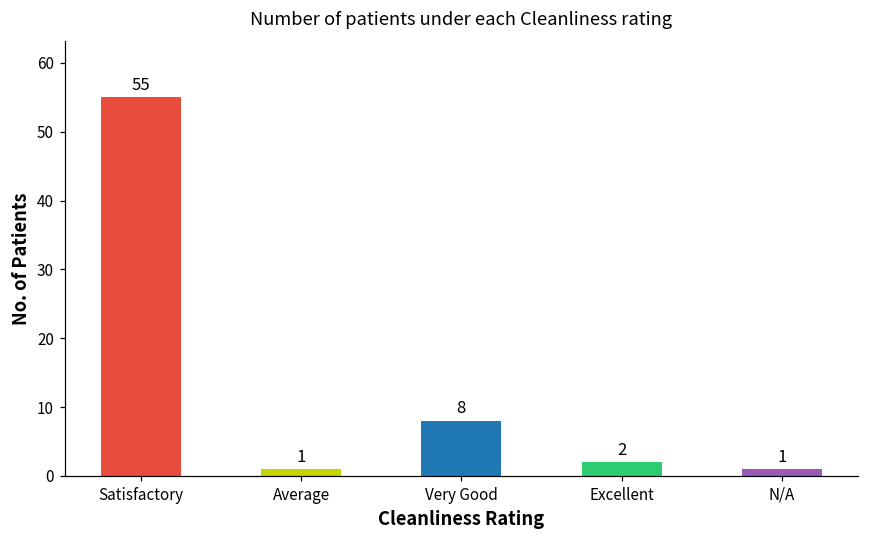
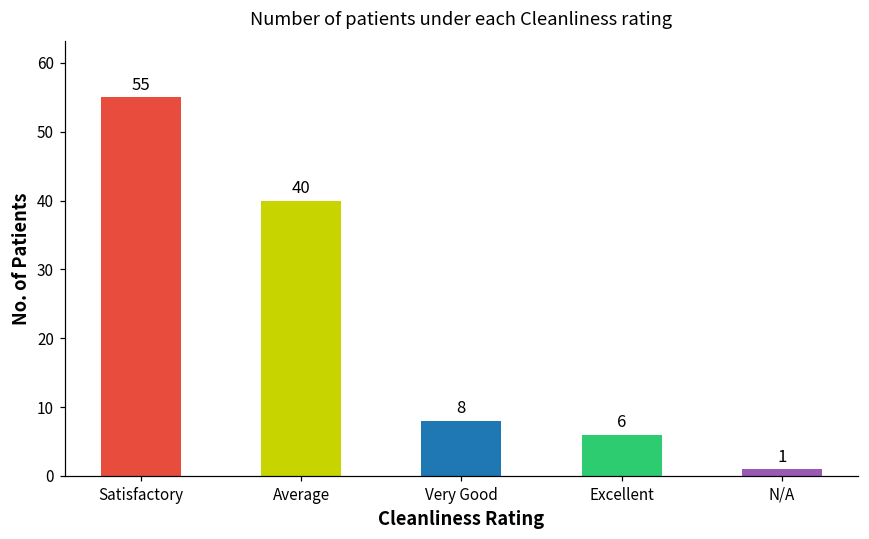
  {
    "Satisfactory": 55,
-   "Average": 1,
+   "Average": 40,
    "Very Good": 8,
-   "Excellent": 2,
+   "Excellent": 6,
    "N/A": 1
  }
